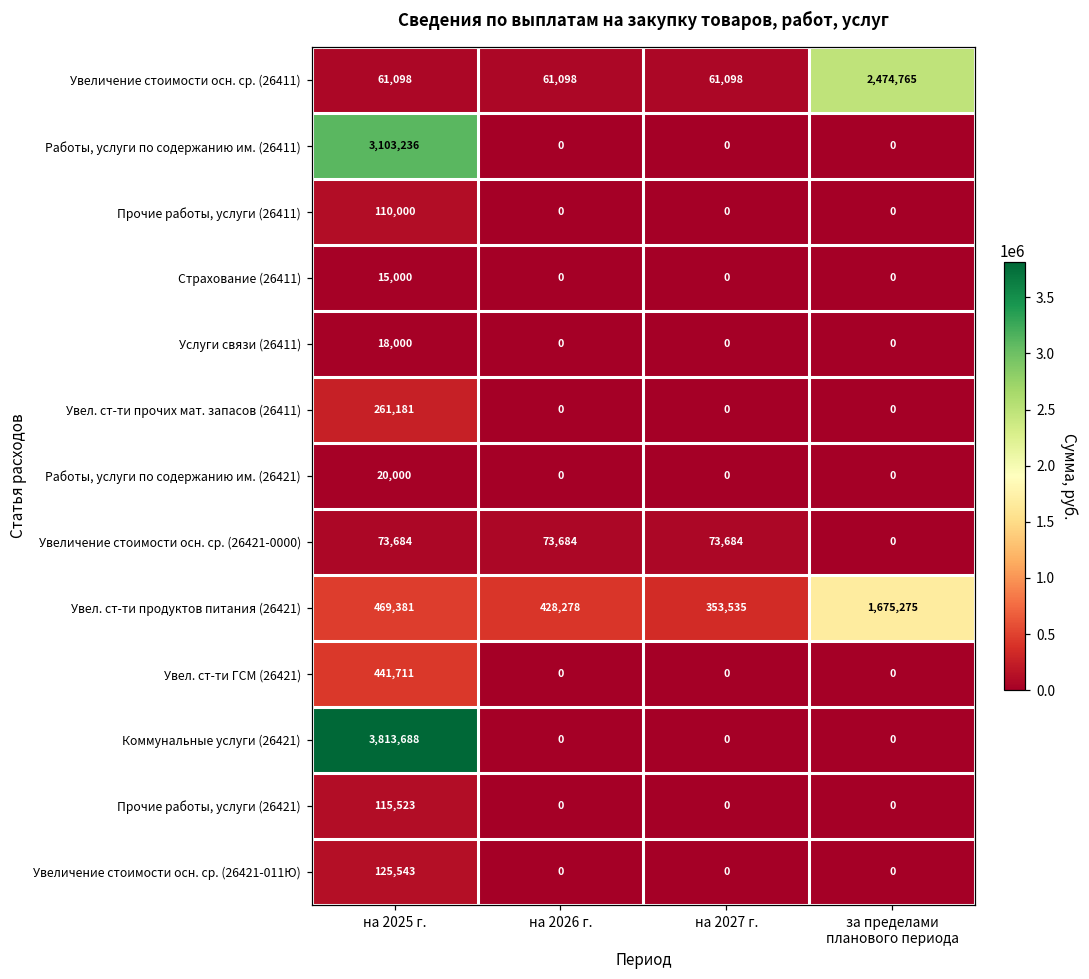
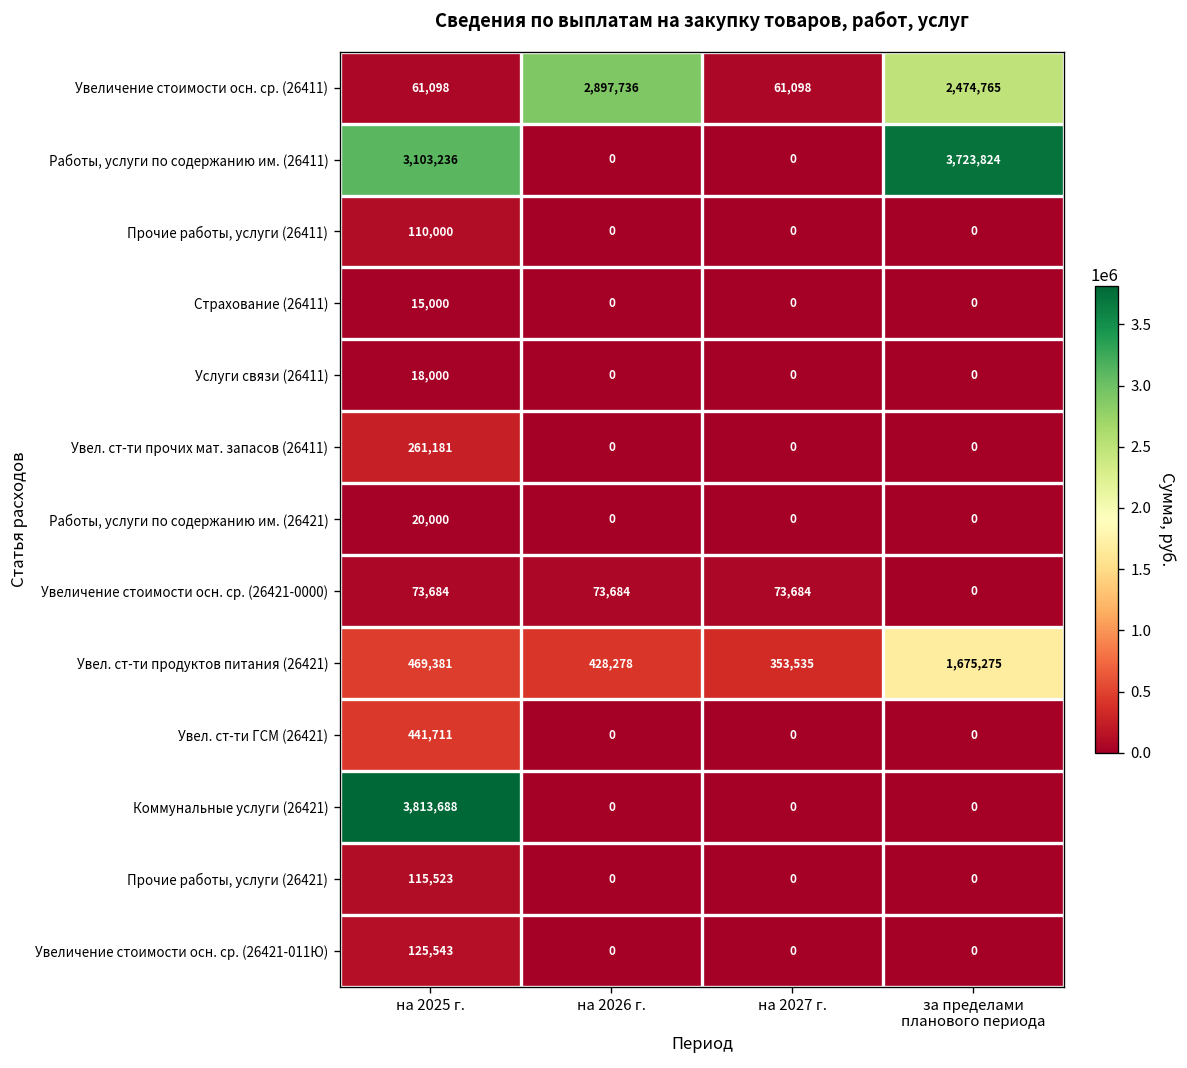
  {
    "Увеличение стоимости осн. ср. (26411)": {
      "на 2025 г.": "61,098",
-     "на 2026 г.": "61,098",
+     "на 2026 г.": "2,897,736",
      "на 2027 г.": "61,098",
      "за пределами планового периода": "2,474,765"
    },
    "Работы, услуги по содержанию им. (26411)": {
      "на 2025 г.": "3,103,236",
      "на 2026 г.": "0",
      "на 2027 г.": "0",
-     "за пределами планового периода": "0"
+     "за пределами планового периода": "3,723,824"
    },
    "Прочие работы, услуги (26411)": {
      "на 2025 г.": "110,000",
      "на 2026 г.": "0",
      "на 2027 г.": "0",
      "за пределами планового периода": "0"
    },
    "Страхование (26411)": {
      "на 2025 г.": "15,000",
      "на 2026 г.": "0",
      "на 2027 г.": "0",
      "за пределами планового периода": "0"
    },
    "Услуги связи (26411)": {
      "на 2025 г.": "18,000",
      "на 2026 г.": "0",
      "на 2027 г.": "0",
      "за пределами планового периода": "0"
    },
    "Увел. ст-ти прочих мат. запасов (26411)": {
      "на 2025 г.": "261,181",
      "на 2026 г.": "0",
      "на 2027 г.": "0",
      "за пределами планового периода": "0"
    },
    "Работы, услуги по содержанию им. (26421)": {
      "на 2025 г.": "20,000",
      "на 2026 г.": "0",
      "на 2027 г.": "0",
      "за пределами планового периода": "0"
    },
    "Увеличение стоимости осн. ср. (26421-0000)": {
      "на 2025 г.": "73,684",
      "на 2026 г.": "73,684",
      "на 2027 г.": "73,684",
      "за пределами планового периода": "0"
    },
    "Увел. ст-ти продуктов питания (26421)": {
      "на 2025 г.": "469,381",
      "на 2026 г.": "428,278",
      "на 2027 г.": "353,535",
      "за пределами планового периода": "1,675,275"
    },
    "Увел. ст-ти ГСМ (26421)": {
      "на 2025 г.": "441,711",
      "на 2026 г.": "0",
      "на 2027 г.": "0",
      "за пределами планового периода": "0"
    },
    "Коммунальные услуги (26421)": {
      "на 2025 г.": "3,813,688",
      "на 2026 г.": "0",
      "на 2027 г.": "0",
      "за пределами планового периода": "0"
    },
    "Прочие работы, услуги (26421)": {
      "на 2025 г.": "115,523",
      "на 2026 г.": "0",
      "на 2027 г.": "0",
      "за пределами планового периода": "0"
    },
    "Увеличение стоимости осн. ср. (26421-011Ю)": {
      "на 2025 г.": "125,543",
      "на 2026 г.": "0",
      "на 2027 г.": "0",
      "за пределами планового периода": "0"
    }
  }
